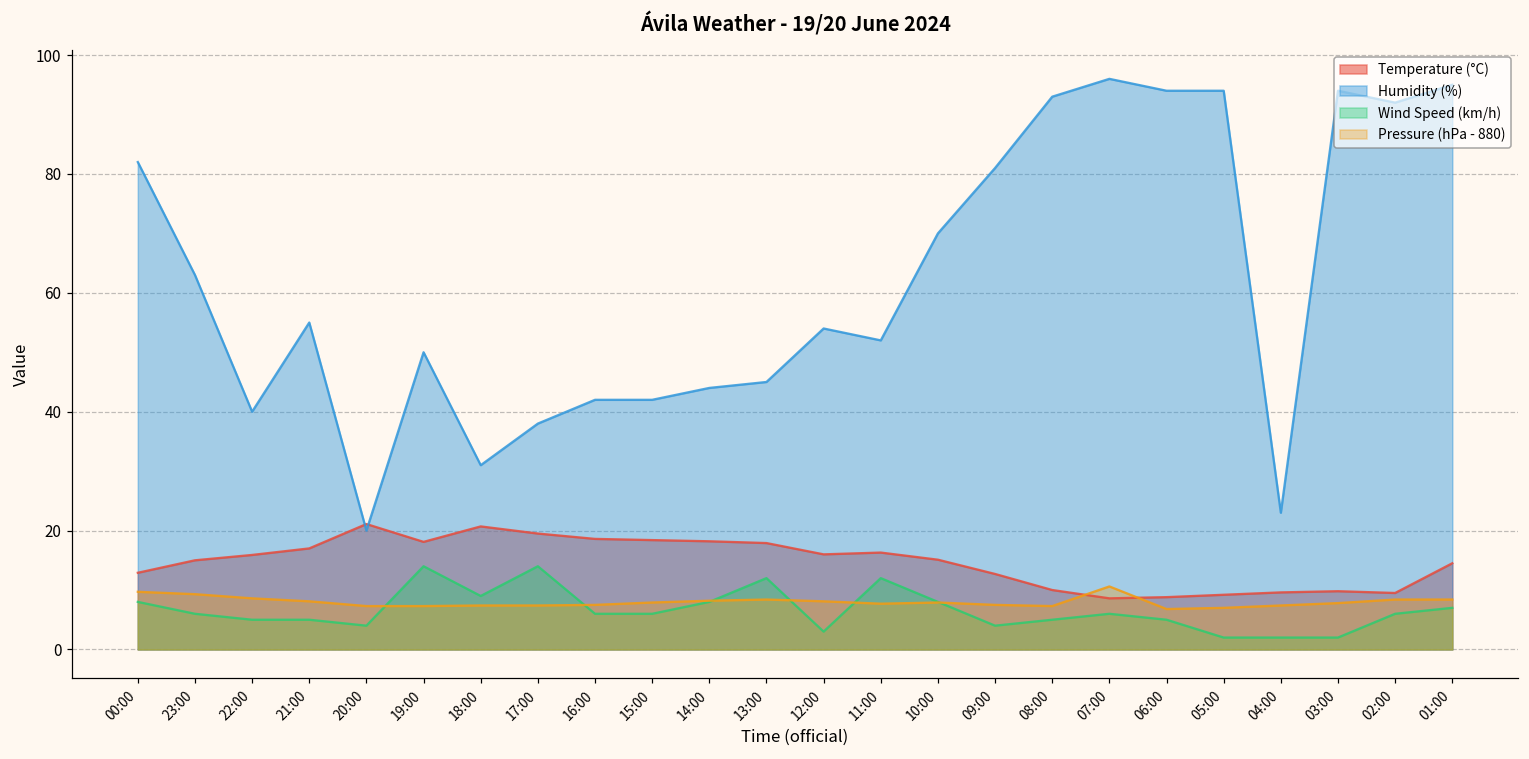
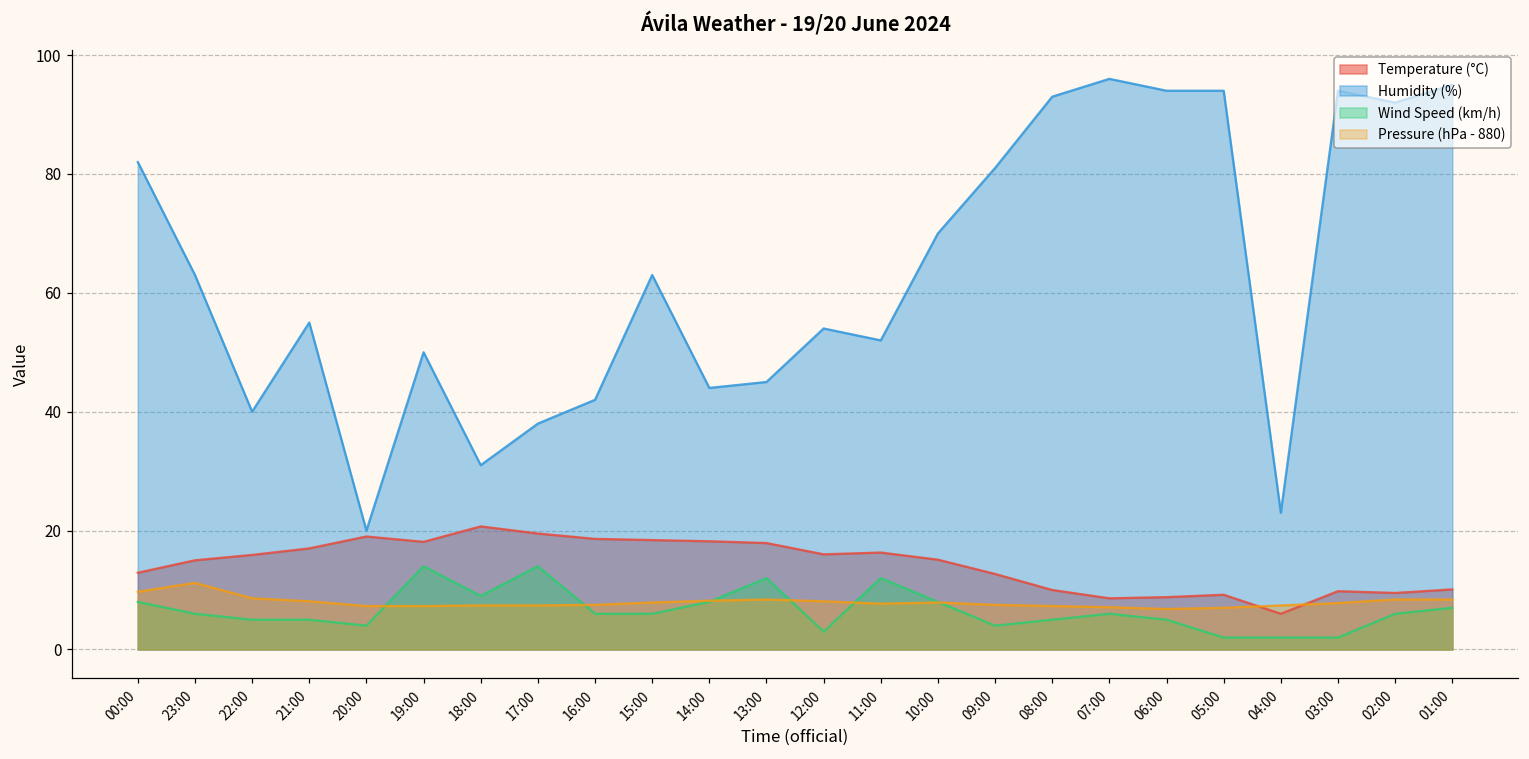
  {
    "Temperature (°C)": {
      "00:00": 13,
      "23:00": 15,
      "22:00": 16,
      "21:00": 17,
-     "20:00": 21,
+     "20:00": 19,
      "19:00": 18,
      "18:00": 21,
      "17:00": 20,
      "16:00": 19,
      "15:00": 18,
      "14:00": 18,
      "13:00": 18,
      "12:00": 16,
      "11:00": 16,
      "10:00": 15,
      "09:00": 13,
      "08:00": 10,
      "07:00": 9,
      "06:00": 9,
      "05:00": 9,
-     "04:00": 10,
+     "04:00": 6,
      "03:00": 10,
      "02:00": 10,
-     "01:00": 15
+     "01:00": 10
    },
    "Humidity (%)": {
      "00:00": 82,
      "23:00": 63,
      "22:00": 40,
      "21:00": 55,
      "20:00": 20,
      "19:00": 50,
      "18:00": 31,
      "17:00": 38,
      "16:00": 42,
-     "15:00": 42,
+     "15:00": 63,
      "14:00": 44,
      "13:00": 45,
      "12:00": 54,
      "11:00": 52,
      "10:00": 70,
      "09:00": 81,
      "08:00": 93,
      "07:00": 96,
      "06:00": 94,
      "05:00": 94,
      "04:00": 23
    },
    "Wind Speed (km/h)": {
      "00:00": 8,
      "23:00": 6,
      "22:00": 5,
      "21:00": 5,
      "20:00": 4,
      "19:00": 14,
      "18:00": 9,
      "17:00": 14,
      "16:00": 6,
      "15:00": 6,
      "13:00": 12,
      "12:00": 3,
      "11:00": 12,
      "09:00": 4,
      "08:00": 5,
      "07:00": 6,
      "06:00": 5,
      "05:00": 2,
      "04:00": 2,
      "03:00": 2,
      "02:00": 6,
      "01:00": 7
    },
    "Pressure (hPa - 880)": {
      "00:00": 10,
-     "23:00": 9,
+     "23:00": 11,
      "22:00": 9,
      "21:00": 8,
      "20:00": 7,
      "19:00": 7,
      "18:00": 7,
      "17:00": 7,
      "16:00": 8,
      "15:00": 8,
      "13:00": 8,
      "12:00": 8,
      "11:00": 8,
      "09:00": 8,
      "08:00": 7,
-     "07:00": 11,
+     "07:00": 7,
      "06:00": 7,
      "05:00": 7,
      "04:00": 7,
      "03:00": 8,
      "02:00": 8,
      "01:00": 8
    }
  }
